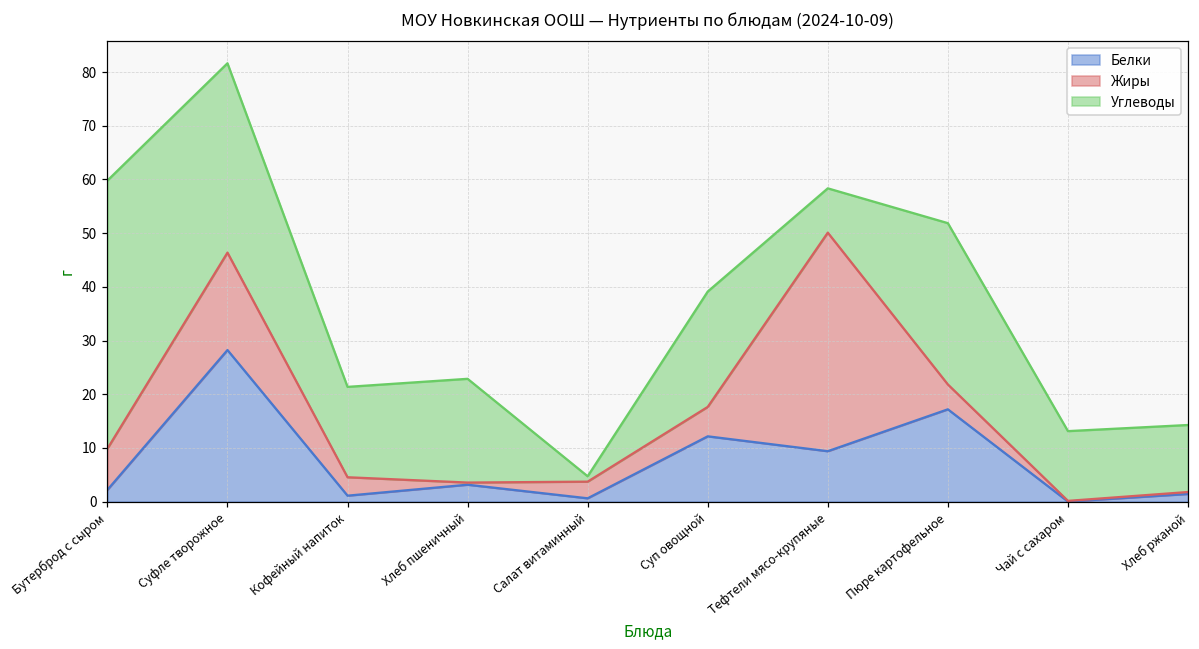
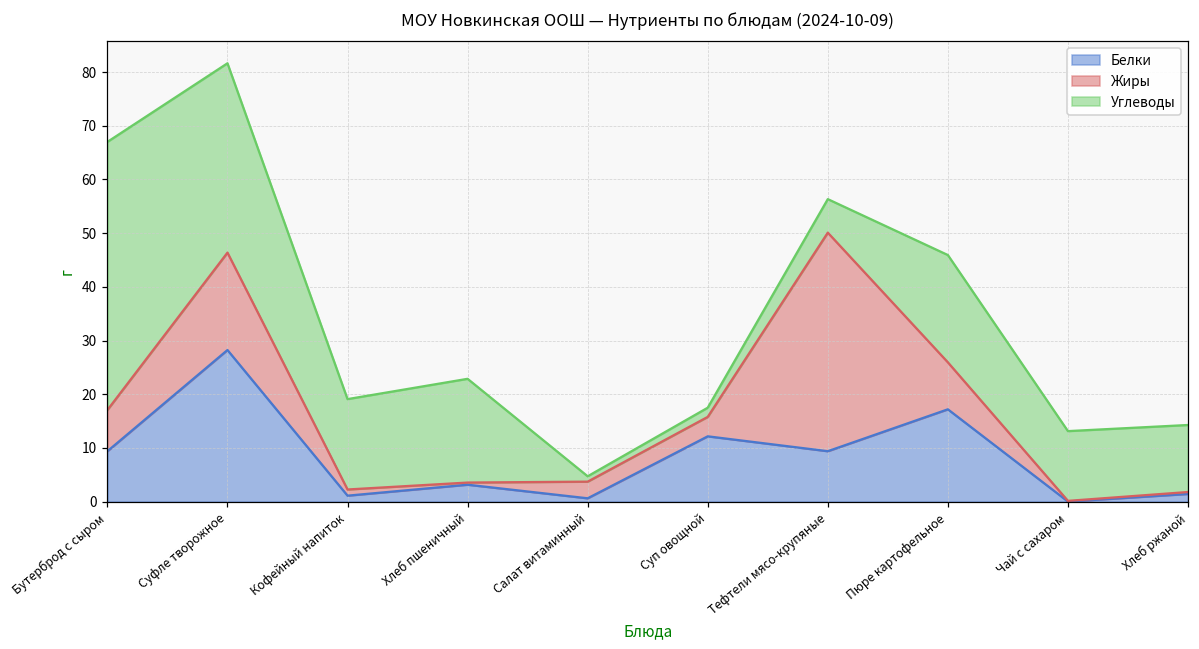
  {
    "Белки": {
-     "Бутерброд с сыром": 2,
+     "Бутерброд с сыром": 9,
      "Суфле творожное": 28,
      "Кофейный напиток": 1,
      "Салат витаминный": 1,
      "Суп овощной": 12,
      "Тефтели мясо-крупяные": 9,
      "Пюре картофельное": 17
    },
    "Жиры": {
      "Бутерброд с сыром": 8,
      "Суфле творожное": 18,
-     "Кофейный напиток": 3,
+     "Кофейный напиток": 1,
      "Салат витаминный": 3,
-     "Суп овощной": 5,
+     "Суп овощной": 4,
      "Тефтели мясо-крупяные": 41,
-     "Пюре картофельное": 5
+     "Пюре картофельное": 9
    },
    "Углеводы": {
      "Бутерброд с сыром": 50,
      "Суфле творожное": 35,
      "Кофейный напиток": 17,
      "Хлеб пшеничный": 19,
      "Салат витаминный": 1,
-     "Суп овощной": 21,
-     "Тефтели мясо-крупяные": 8,
-     "Пюре картофельное": 30,
+     "Суп овощной": 2,
+     "Тефтели мясо-крупяные": 6,
+     "Пюре картофельное": 20,
      "Чай с сахаром": 13,
      "Хлеб ржаной": 12
    }
  }
